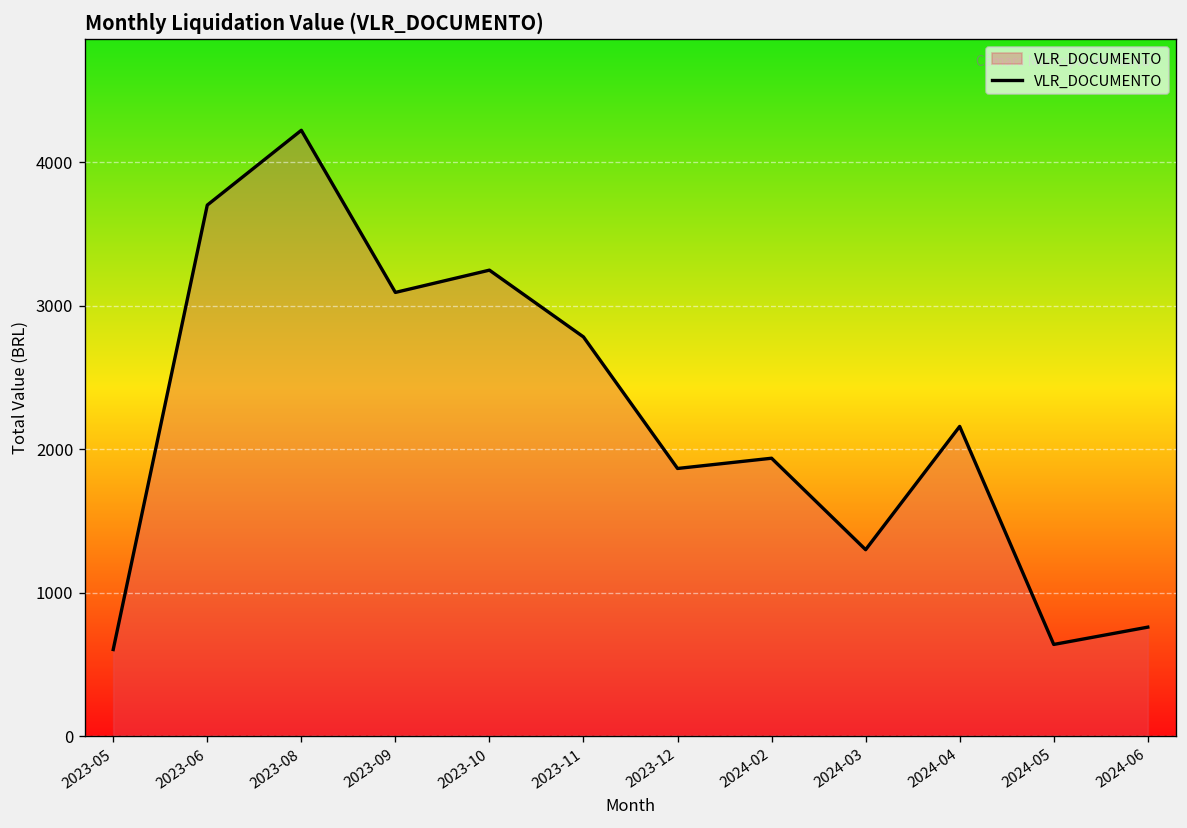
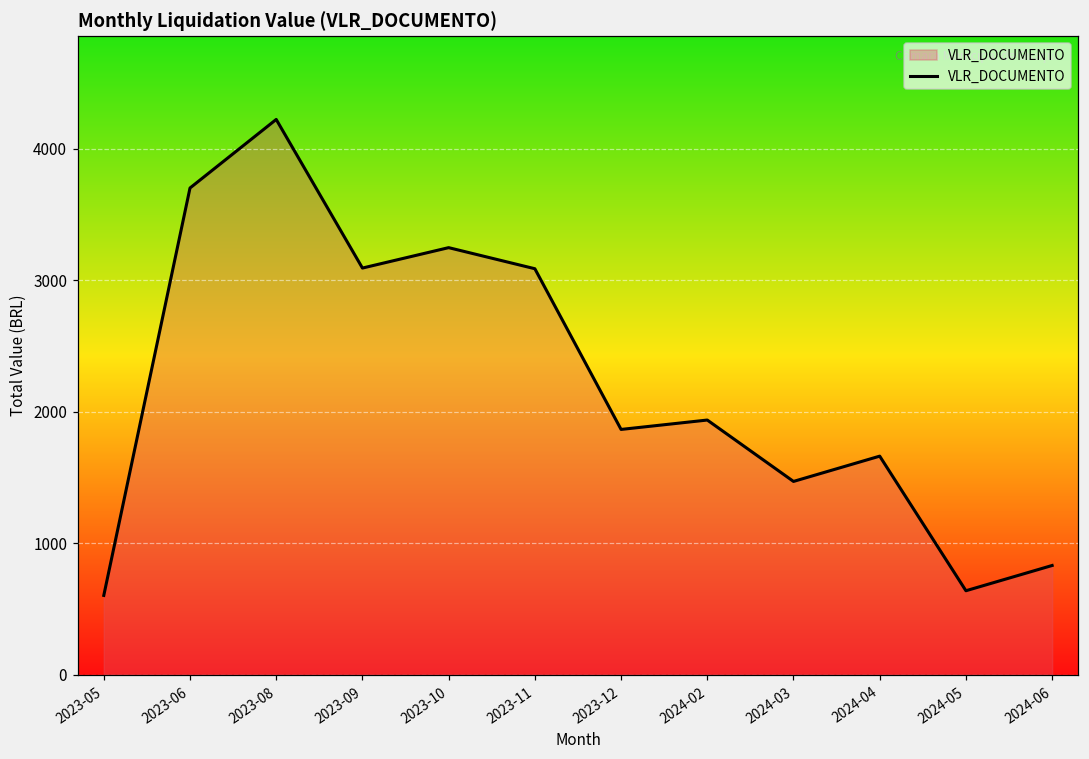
  {
    "2023-05": 600,
    "2023-06": 3700,
    "2023-08": 4220,
    "2023-09": 3090,
    "2023-10": 3250,
-   "2023-11": 2780,
+   "2023-11": 3090,
    "2023-12": 1870,
    "2024-02": 1940,
-   "2024-03": 1300,
-   "2024-04": 2160,
+   "2024-03": 1470,
+   "2024-04": 1660,
    "2024-05": 640,
-   "2024-06": 760
+   "2024-06": 830
  }
